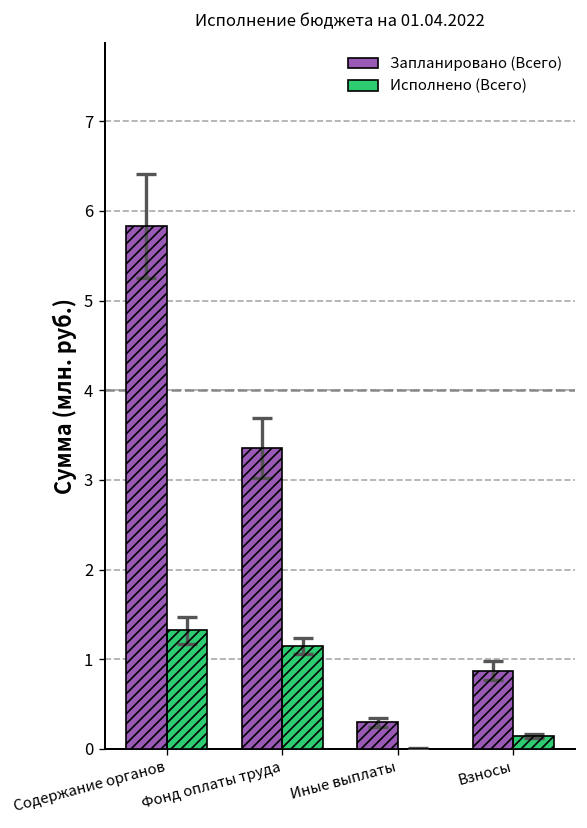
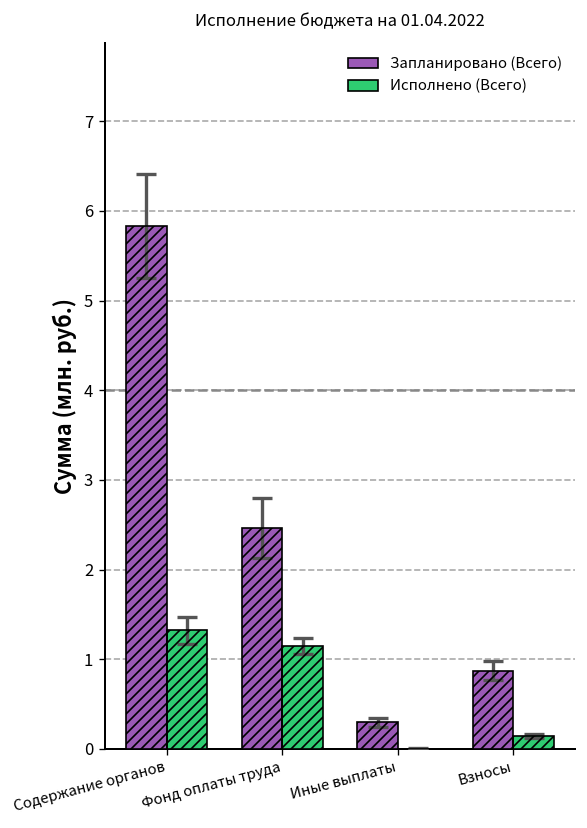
  {
    "Запланировано (Всего)": {
      "Содержание органов": 5.8,
-     "Фонд оплаты труда": 3.4,
+     "Фонд оплаты труда": 2.5,
      "Иные выплаты": 0.3,
      "Взносы": 0.9
    },
    "Исполнено (Всего)": {
      "Содержание органов": 1.3,
      "Фонд оплаты труда": 1.1,
      "Иные выплаты": 0.0,
      "Взносы": 0.1
    }
  }
